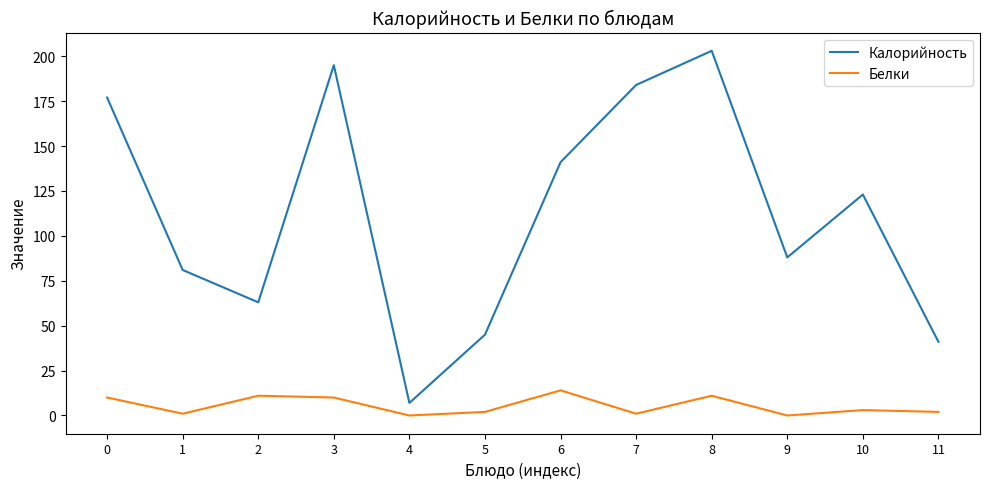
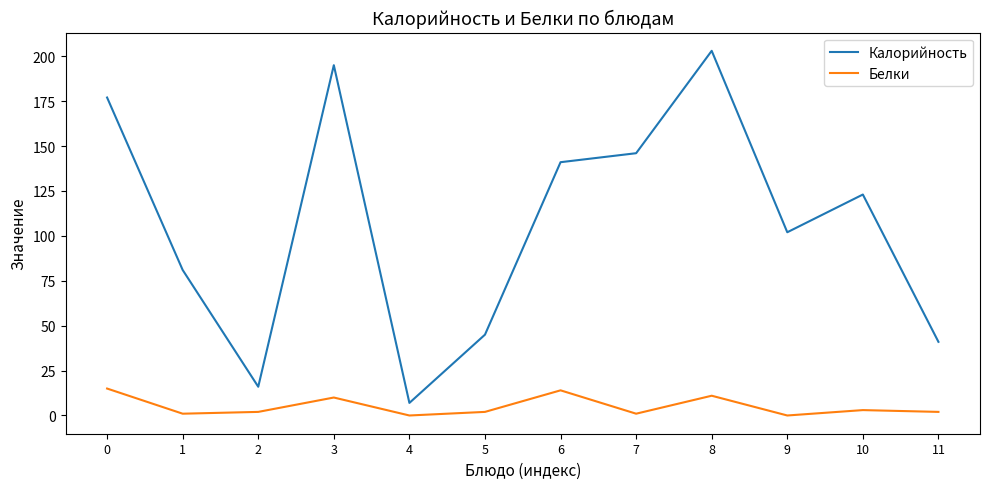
  {
    "Калорийность": {
      "0": 177,
      "1": 81,
-     "2": 63,
+     "2": 16,
      "3": 195,
      "4": 7,
      "5": 45,
      "6": 141,
-     "7": 184,
+     "7": 146,
      "8": 203,
-     "9": 88,
+     "9": 102,
      "10": 123,
      "11": 41
    },
    "Белки": {
-     "0": 10,
+     "0": 15,
      "1": 1,
-     "2": 11,
+     "2": 2,
      "3": 10,
      "4": 0,
      "5": 2,
      "6": 14,
      "7": 1,
      "8": 11,
      "9": 0,
      "10": 3,
      "11": 2
    }
  }
